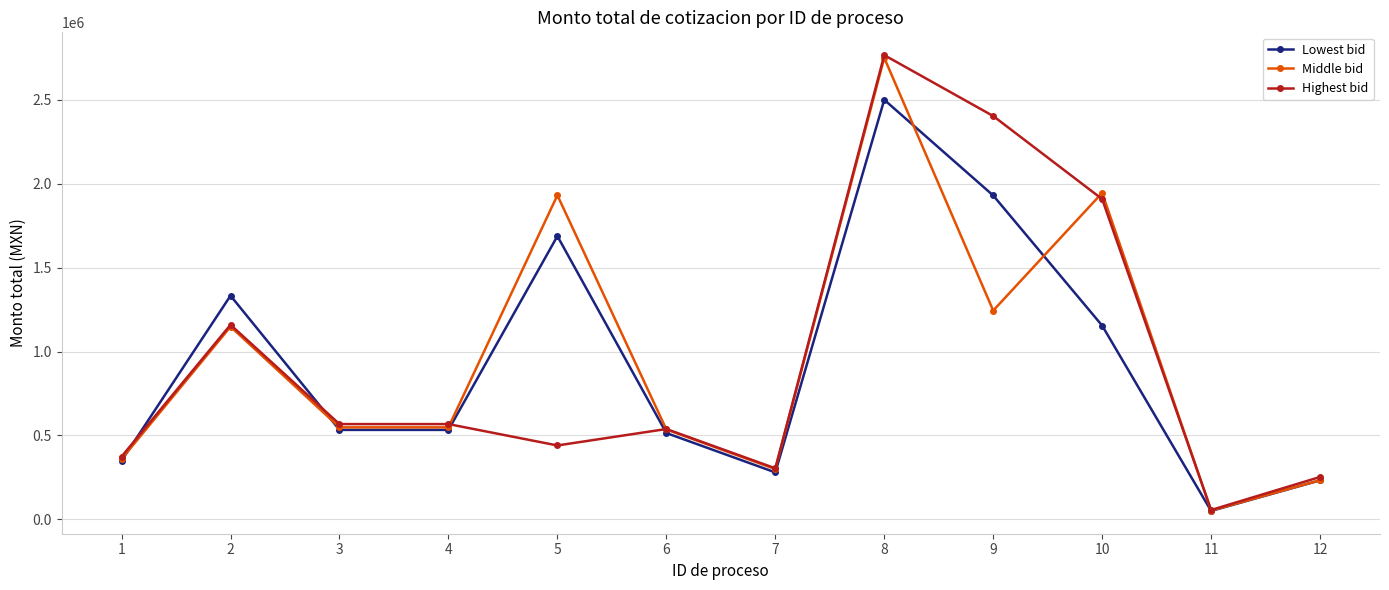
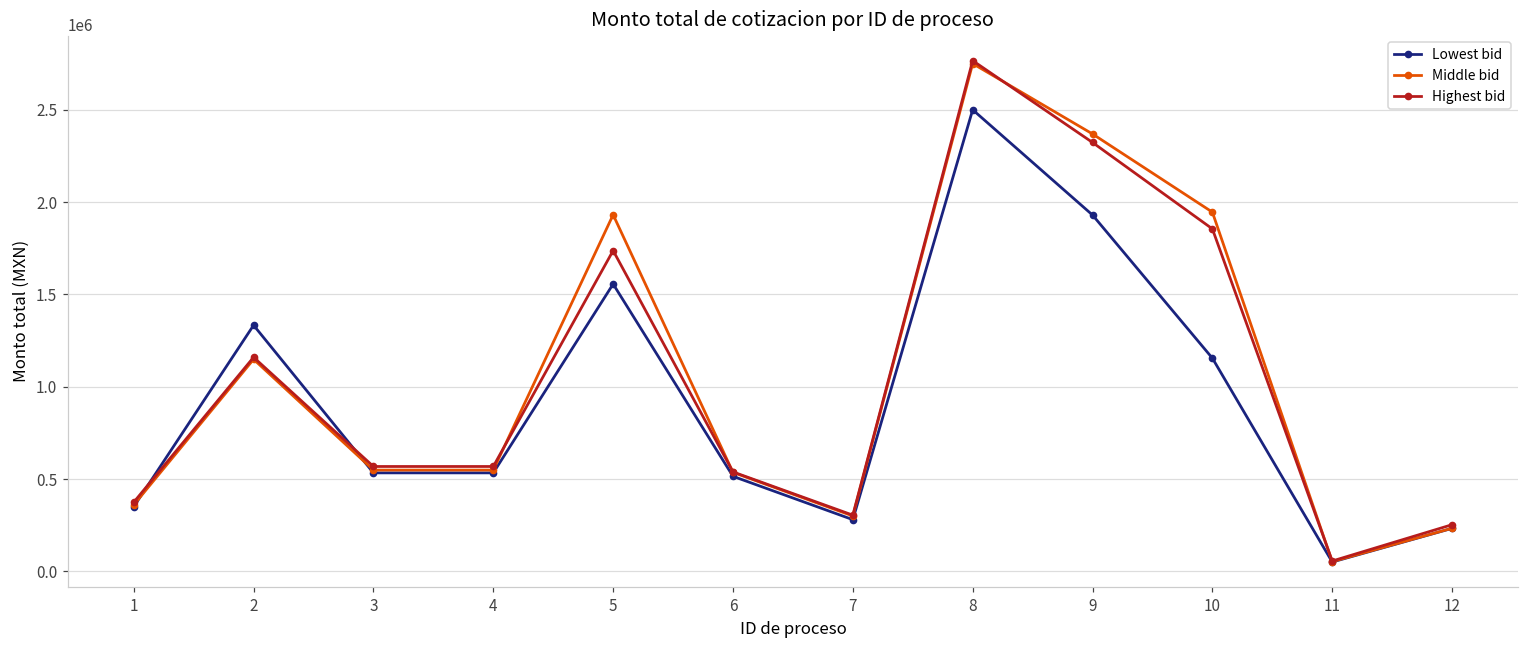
  {
    "Lowest bid": {
      "2": 1330000,
      "3": 530000,
      "4": 530000,
-     "5": 1690000,
+     "5": 1560000,
      "6": 510000,
      "7": 280000,
      "8": 2500000,
      "9": 1930000,
      "10": 1150000
    },
    "Middle bid": {
      "3": 550000,
      "4": 550000,
      "5": 1930000,
      "8": 2750000,
-     "9": 1240000,
+     "9": 2370000,
      "10": 1950000
    },
    "Highest bid": {
      "3": 570000,
      "4": 570000,
-     "5": 440000,
+     "5": 1740000,
      "8": 2770000,
-     "9": 2400000,
-     "10": 1910000,
+     "9": 2320000,
+     "10": 1850000,
      "12": 250000
    }
  }
